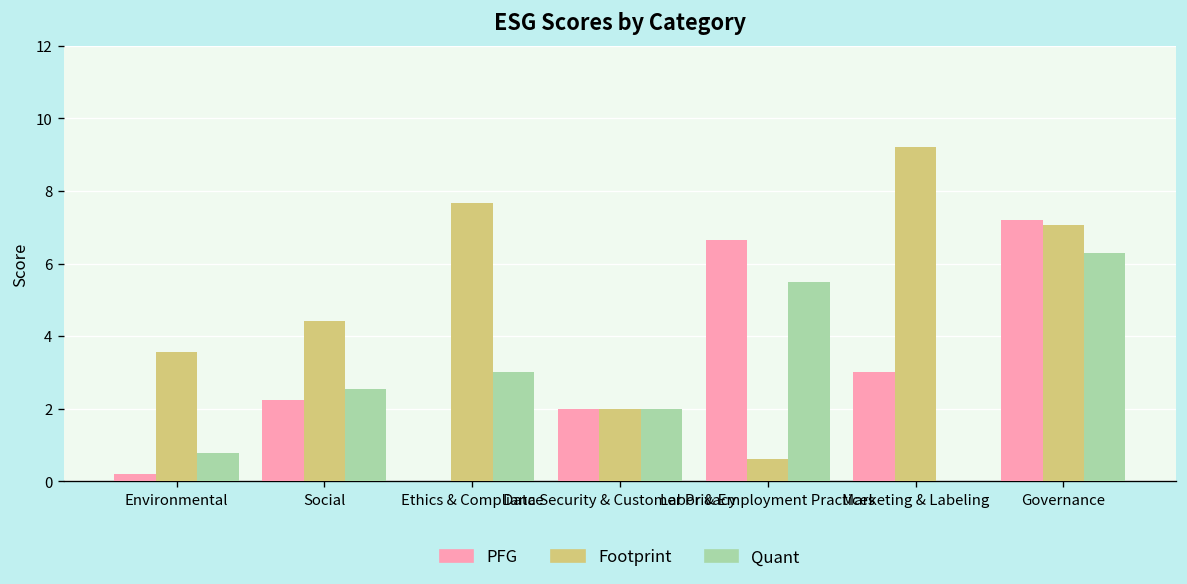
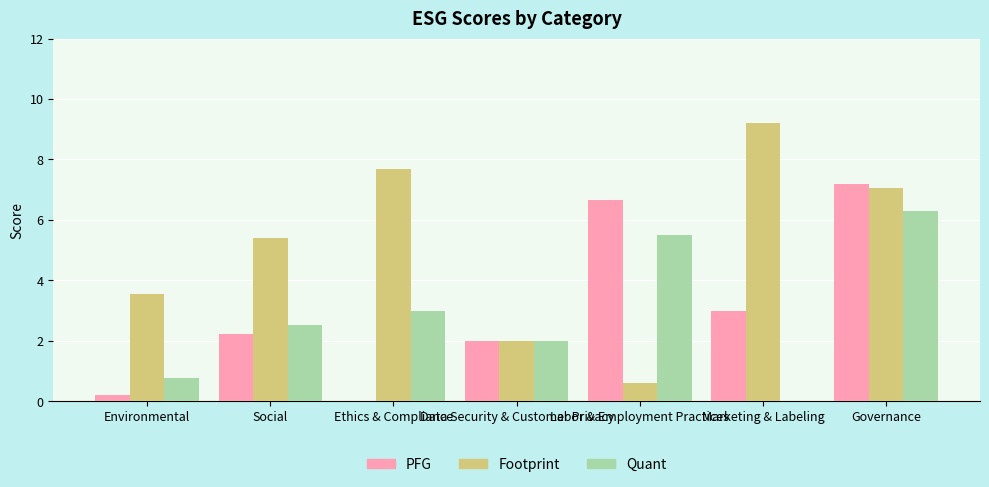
  {
    "Footprint": {
      "Environmental": 3.6,
-     "Social": 4.4,
+     "Social": 5.4,
      "Governance": 7.1
    }
  }
